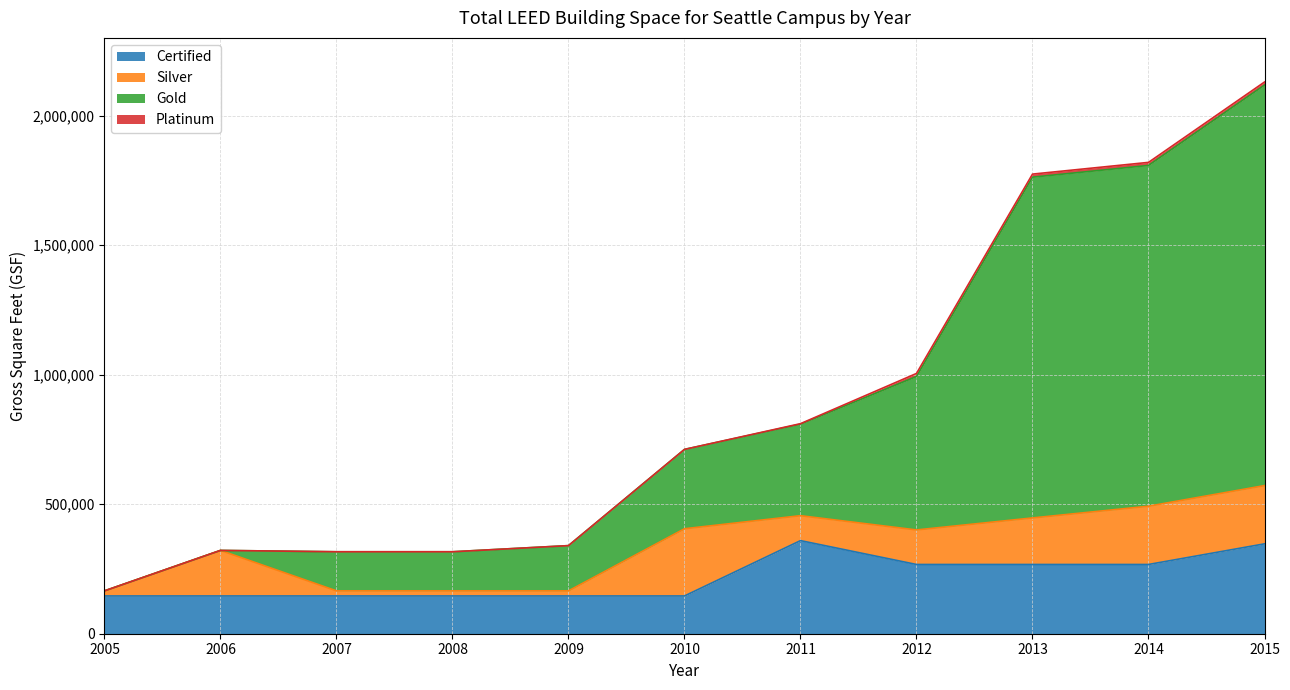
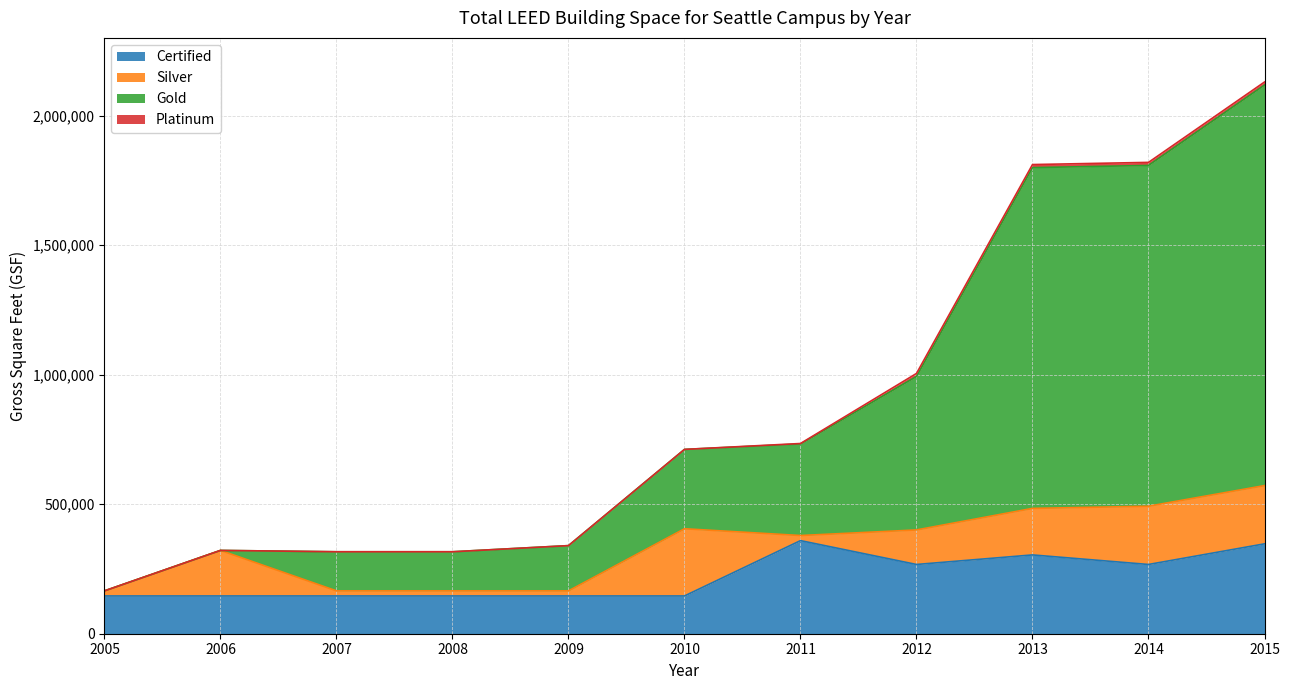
  {
    "Certified": {
      "2005": "150,000",
      "2006": "150,000",
      "2007": "150,000",
      "2008": "150,000",
      "2009": "150,000",
      "2010": "150,000",
      "2011": "360,000",
      "2012": "270,000",
-     "2013": "270,000",
+     "2013": "300,000",
      "2014": "270,000",
      "2015": "350,000"
    },
    "Silver": {
      "2007": "20,000",
      "2008": "20,000",
      "2009": "20,000",
      "2010": "260,000",
-     "2011": "100,000",
+     "2011": "20,000",
      "2012": "130,000",
      "2013": "180,000",
      "2014": "220,000",
      "2015": "220,000"
    },
    "Gold": {
      "2012": "590,000",
      "2013": "1,320,000",
      "2014": "1,320,000",
      "2015": "1,550,000"
    },
    "Platinum": {
      "2012": "10,000",
      "2013": "10,000",
      "2014": "10,000",
      "2015": "10,000"
    }
  }
